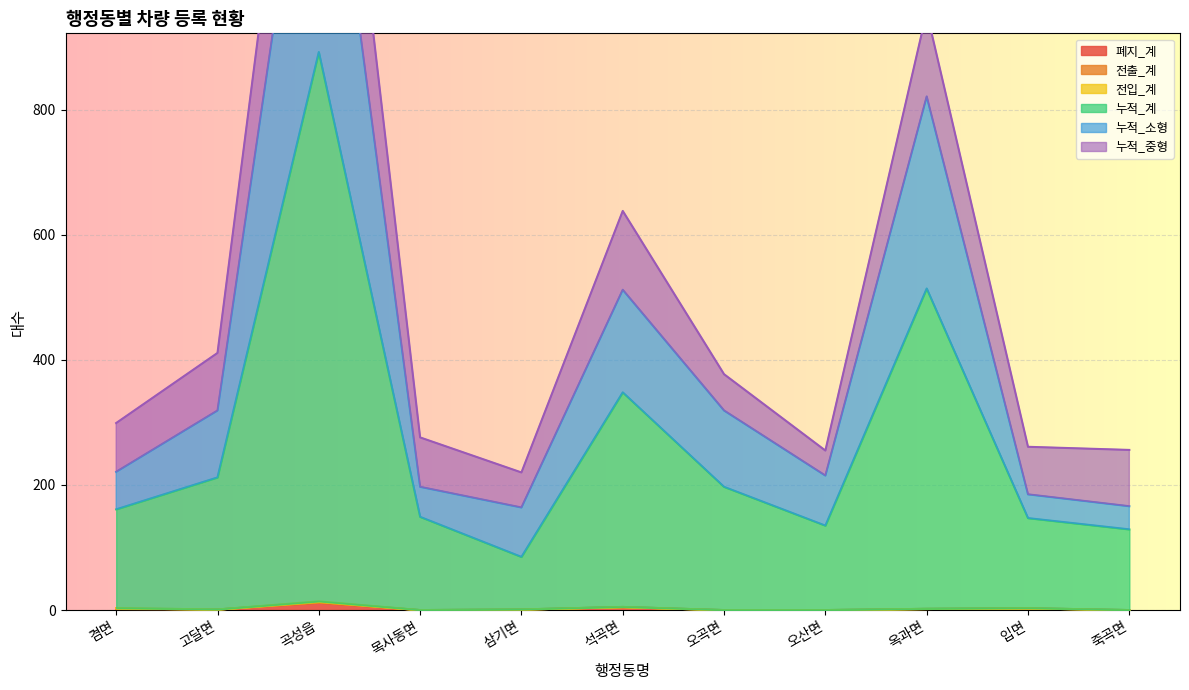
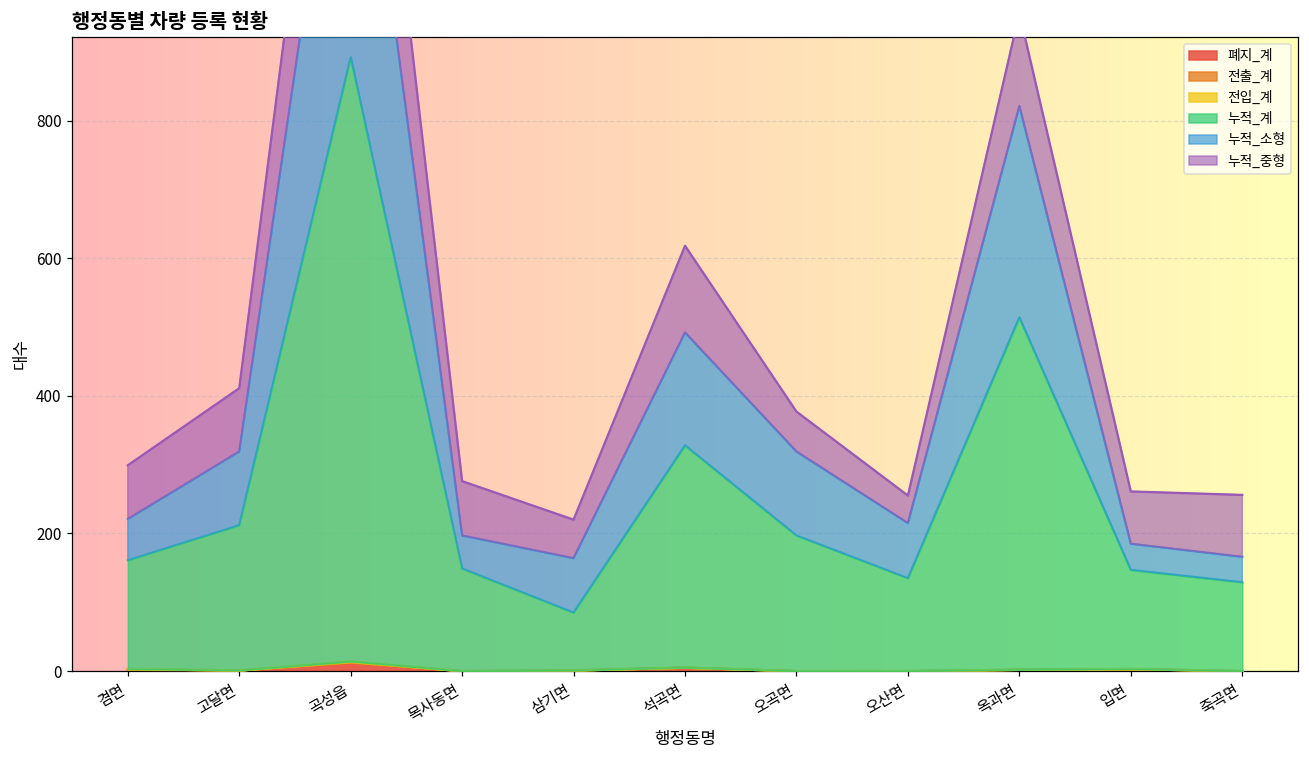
  {
    "누적_계": {
      "겸면": 160,
      "고달면": 210,
      "곡성읍": 880,
      "목사동면": 150,
      "삼기면": 80,
-     "석곡면": 340,
+     "석곡면": 320,
      "오곡면": 200,
      "오산면": 140,
      "옥과면": 510,
      "입면": 140,
      "죽곡면": 130
    },
    "누적_소형": {
      "겸면": 60,
      "고달면": 110,
      "목사동면": 50,
      "삼기면": 80,
      "석곡면": 160,
      "오곡면": 120,
      "오산면": 80,
      "옥과면": 310,
      "입면": 40,
      "죽곡면": 40
    },
    "누적_중형": {
      "겸면": 80,
      "고달면": 90,
      "목사동면": 80,
      "삼기면": 60,
      "석곡면": 130,
      "오곡면": 60,
      "오산면": 40,
      "입면": 80,
      "죽곡면": 90
    }
  }
